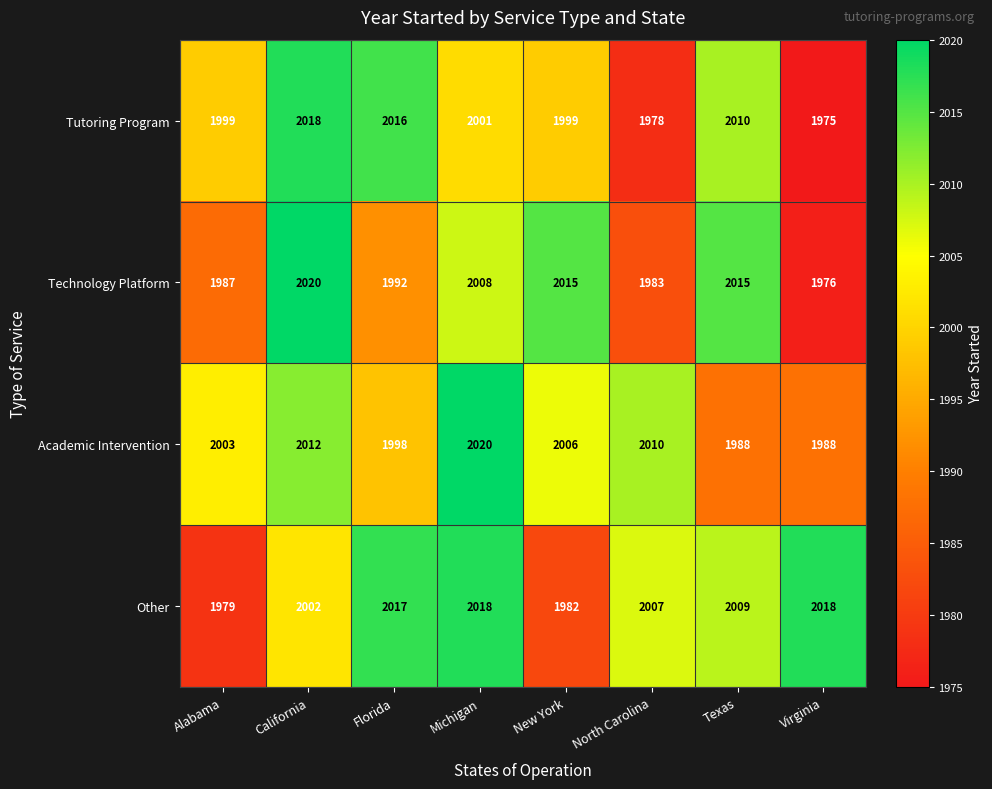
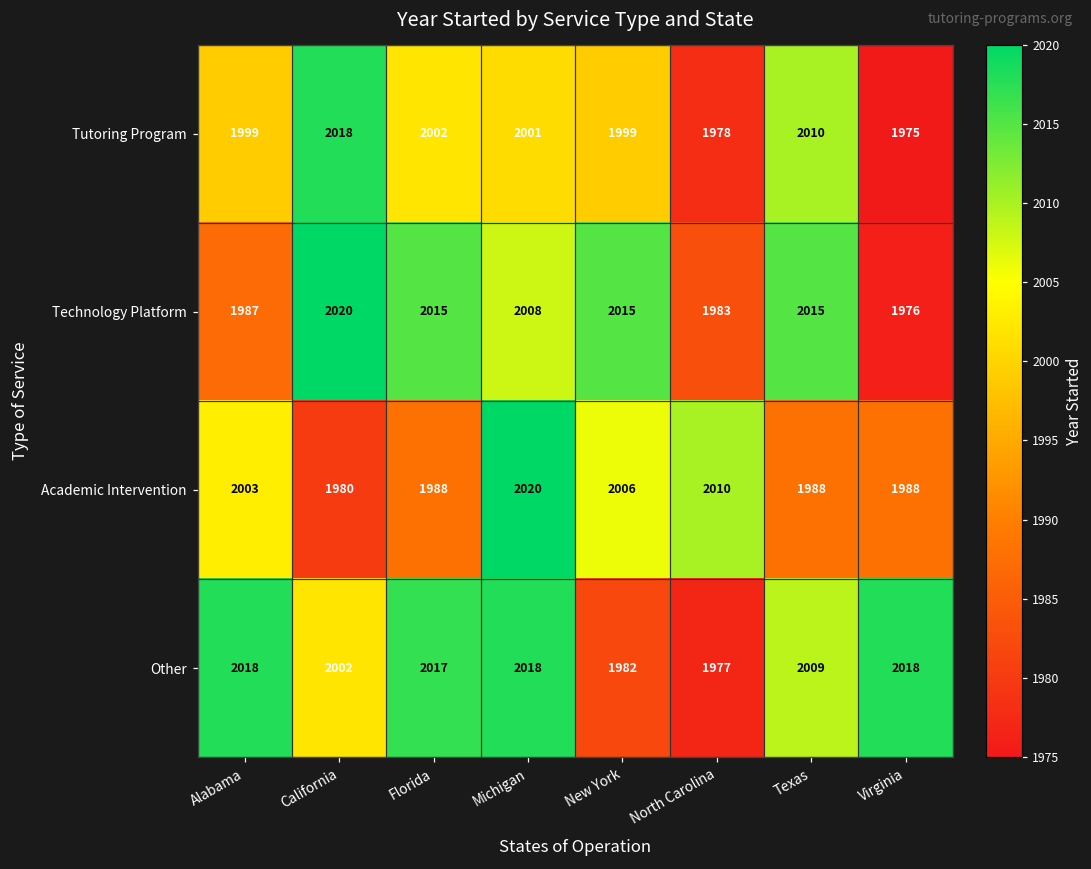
  {
    "Tutoring Program": {
      "Alabama": 1999,
      "California": 2018,
-     "Florida": 2016,
+     "Florida": 2002,
      "Michigan": 2001,
      "New York": 1999,
      "North Carolina": 1978,
      "Texas": 2010,
      "Virginia": 1975
    },
    "Technology Platform": {
      "Alabama": 1987,
      "California": 2020,
-     "Florida": 1992,
+     "Florida": 2015,
      "Michigan": 2008,
      "New York": 2015,
      "North Carolina": 1983,
      "Texas": 2015,
      "Virginia": 1976
    },
    "Academic Intervention": {
      "Alabama": 2003,
-     "California": 2012,
-     "Florida": 1998,
+     "California": 1980,
+     "Florida": 1988,
      "Michigan": 2020,
      "New York": 2006,
      "North Carolina": 2010,
      "Texas": 1988,
      "Virginia": 1988
    },
    "Other": {
-     "Alabama": 1979,
+     "Alabama": 2018,
      "California": 2002,
      "Florida": 2017,
      "Michigan": 2018,
      "New York": 1982,
-     "North Carolina": 2007,
+     "North Carolina": 1977,
      "Texas": 2009,
      "Virginia": 2018
    }
  }
